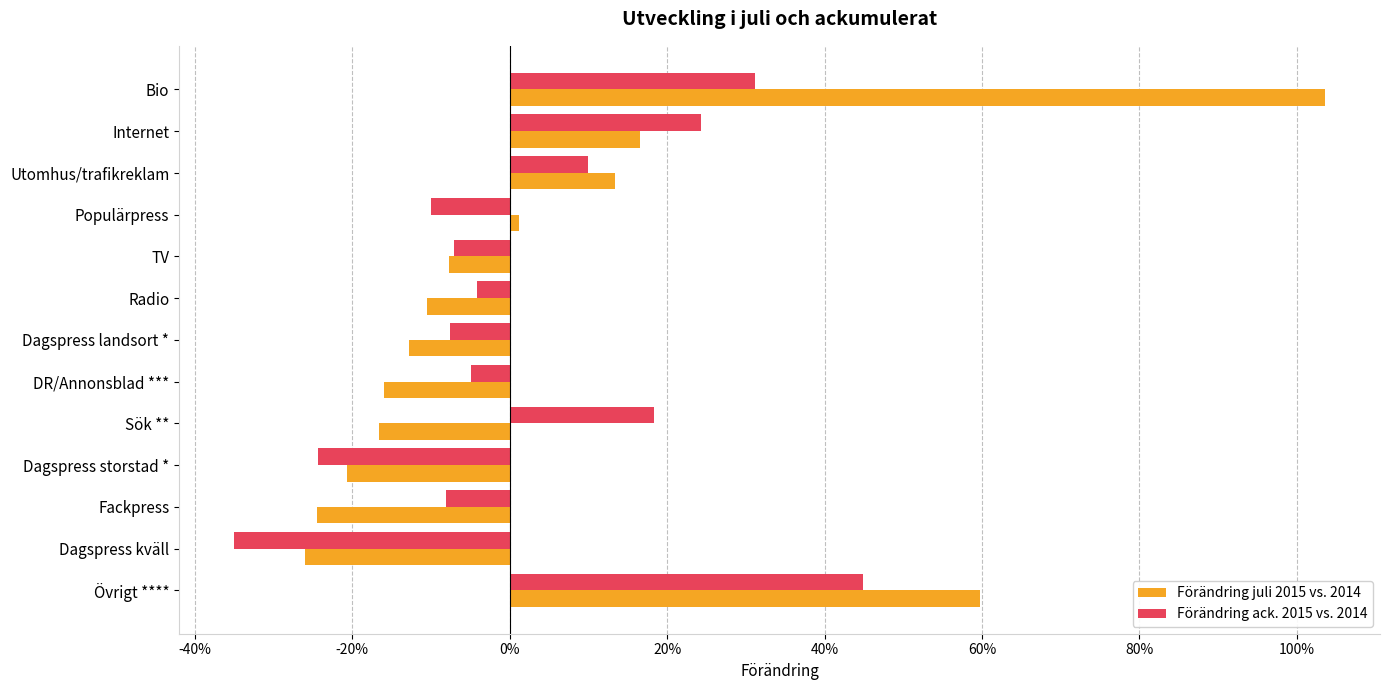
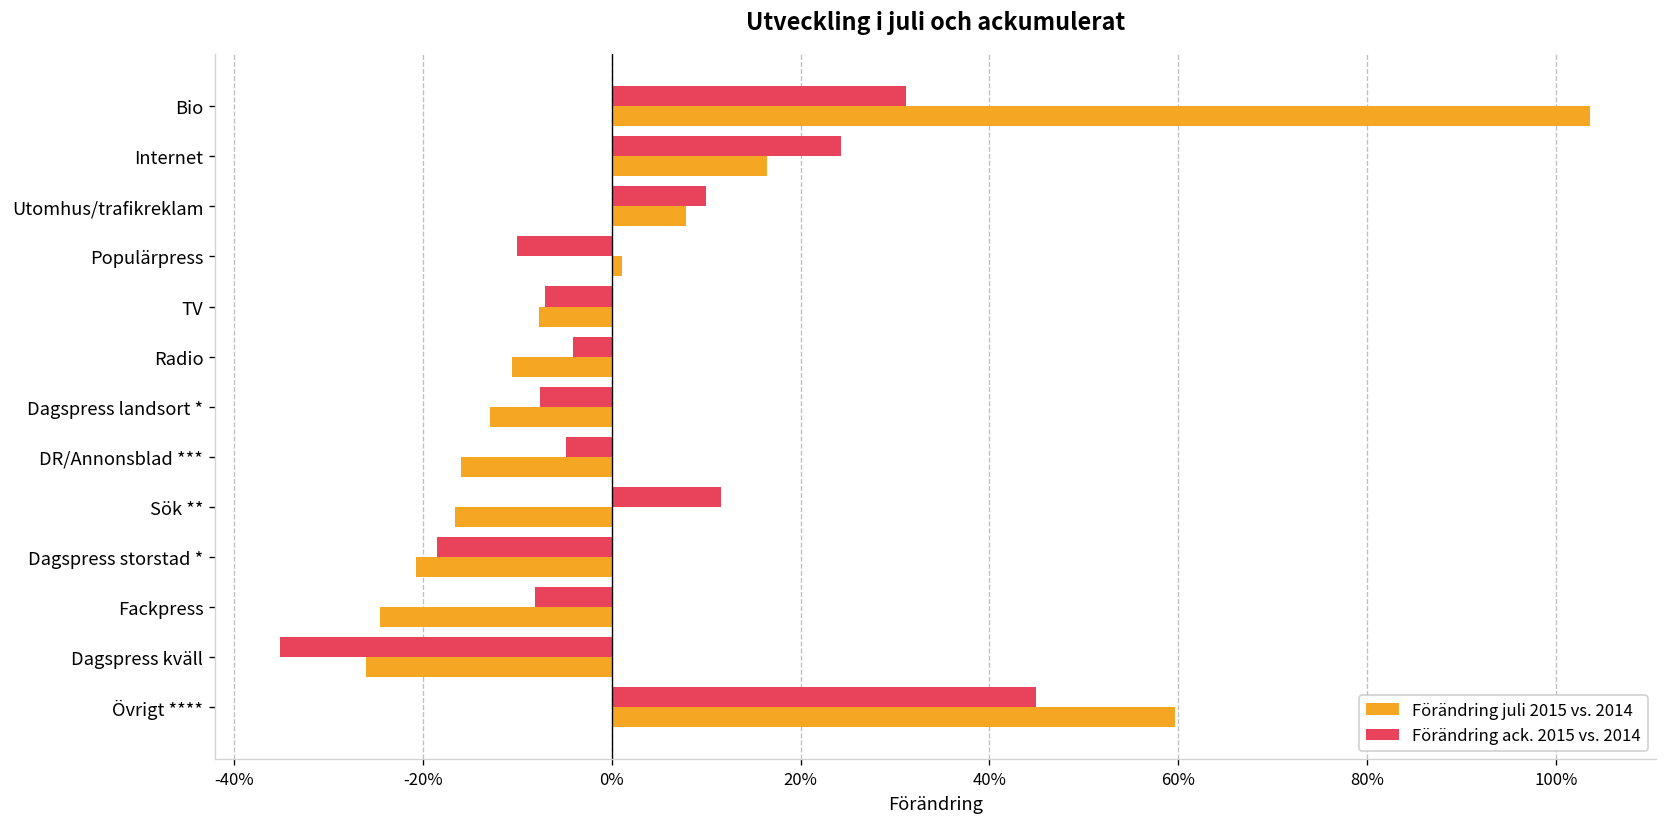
  {
    "Förändring juli 2015 vs. 2014": {
      "Bio": "104%",
      "Internet": "17%",
-     "Utomhus/trafikreklam": "13%",
+     "Utomhus/trafikreklam": "8%",
      "Populärpress": "1%",
      "TV": "-8%",
      "Radio": "-11%",
      "Dagspress landsort *": "-13%",
      "DR/Annonsblad ***": "-16%",
      "Sök **": "-17%",
      "Dagspress storstad *": "-21%",
      "Fackpress": "-25%",
      "Dagspress kväll": "-26%",
      "Övrigt ****": "60%"
    },
    "Förändring ack. 2015 vs. 2014": {
      "Bio": "31%",
      "Internet": "24%",
      "Utomhus/trafikreklam": "10%",
      "Populärpress": "-10%",
      "TV": "-7%",
      "Radio": "-4%",
      "Dagspress landsort *": "-8%",
      "DR/Annonsblad ***": "-5%",
-     "Sök **": "18%",
-     "Dagspress storstad *": "-24%",
+     "Sök **": "12%",
+     "Dagspress storstad *": "-18%",
      "Fackpress": "-8%",
      "Dagspress kväll": "-35%",
      "Övrigt ****": "45%"
    }
  }
